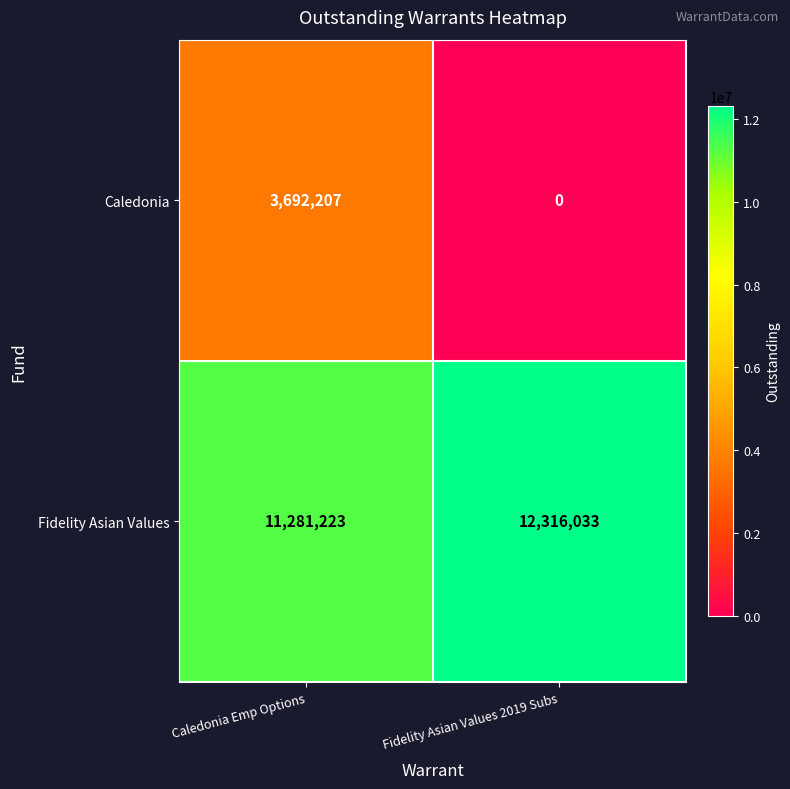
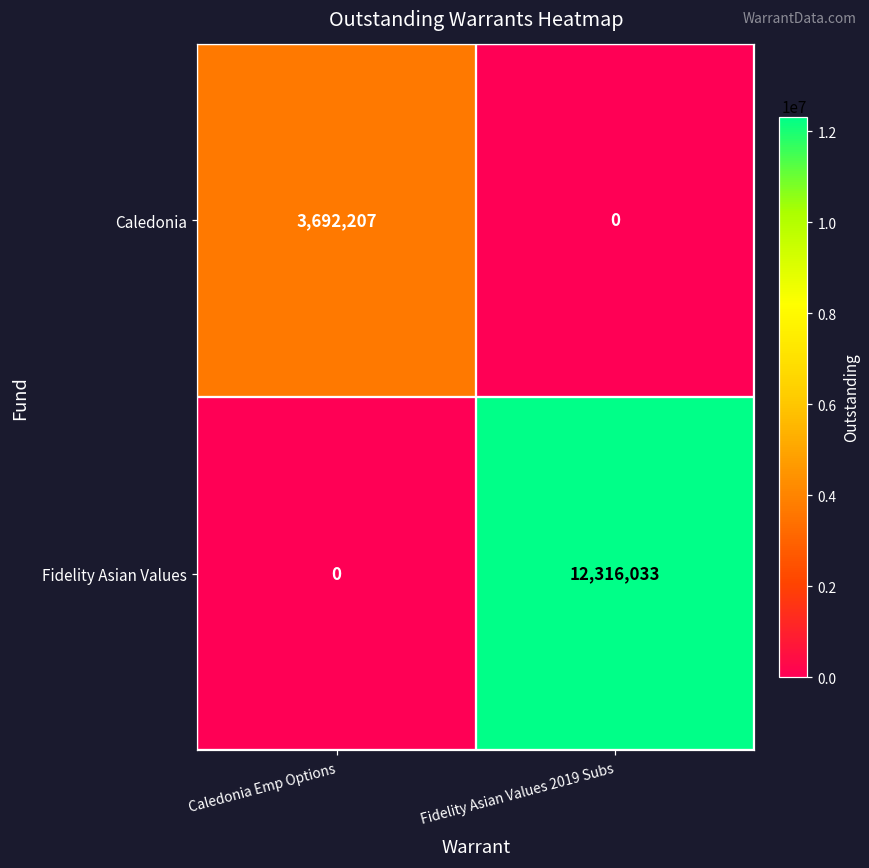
  {
    "Caledonia": {
      "Caledonia Emp Options": "3,692,207",
      "Fidelity Asian Values 2019 Subs": "0"
    },
    "Fidelity Asian Values": {
-     "Caledonia Emp Options": "11,281,223",
+     "Caledonia Emp Options": "0",
      "Fidelity Asian Values 2019 Subs": "12,316,033"
    }
  }
